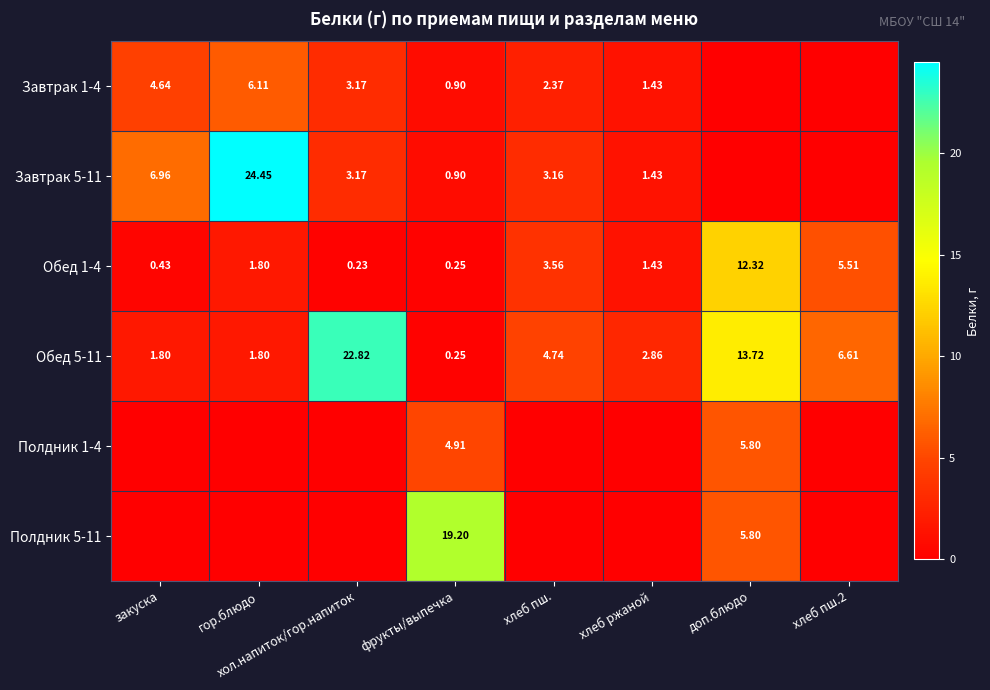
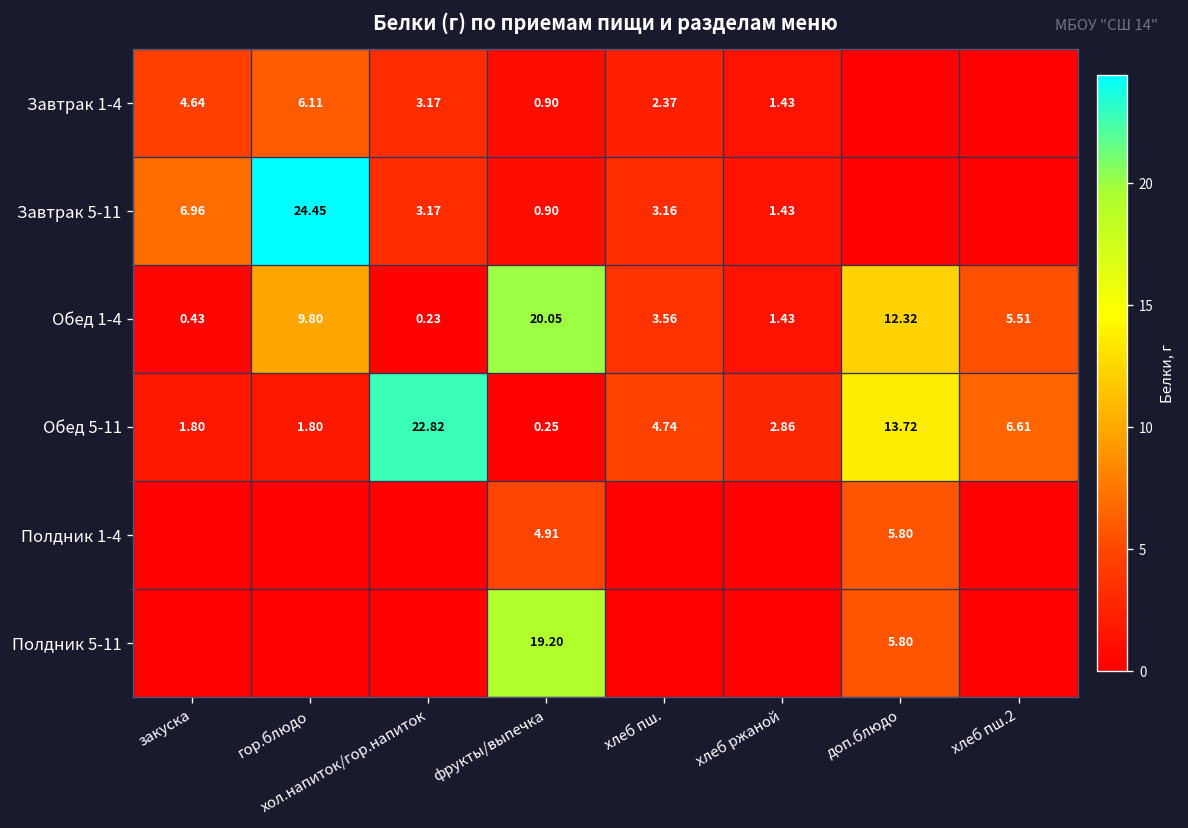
  {
    "Завтрак 1-4": {
      "закуска": 4.64,
      "гор.блюдо": 6.11,
      "хол.напиток/гор.напиток": 3.17,
      "фрукты/выпечка": 0.90,
      "хлеб пш.": 2.37,
      "хлеб ржаной": 1.43
    },
    "Завтрак 5-11": {
      "закуска": 6.96,
      "гор.блюдо": 24.45,
      "хол.напиток/гор.напиток": 3.17,
      "фрукты/выпечка": 0.90,
      "хлеб пш.": 3.16,
      "хлеб ржаной": 1.43
    },
    "Обед 1-4": {
      "закуска": 0.43,
-     "гор.блюдо": 1.80,
+     "гор.блюдо": 9.80,
      "хол.напиток/гор.напиток": 0.23,
-     "фрукты/выпечка": 0.25,
+     "фрукты/выпечка": 20.05,
      "хлеб пш.": 3.56,
      "хлеб ржаной": 1.43,
      "доп.блюдо": 12.32,
      "хлеб пш.2": 5.51
    },
    "Обед 5-11": {
      "закуска": 1.80,
      "гор.блюдо": 1.80,
      "хол.напиток/гор.напиток": 22.82,
      "фрукты/выпечка": 0.25,
      "хлеб пш.": 4.74,
      "хлеб ржаной": 2.86,
      "доп.блюдо": 13.72,
      "хлеб пш.2": 6.61
    },
    "Полдник 1-4": {
      "фрукты/выпечка": 4.91,
      "доп.блюдо": 5.80
    },
    "Полдник 5-11": {
      "фрукты/выпечка": 19.20,
      "доп.блюдо": 5.80
    }
  }
